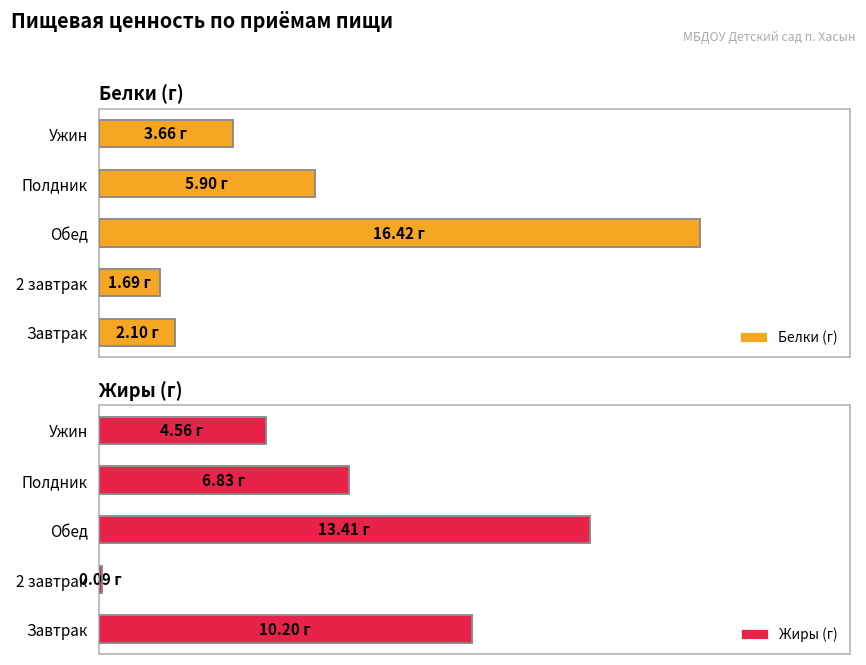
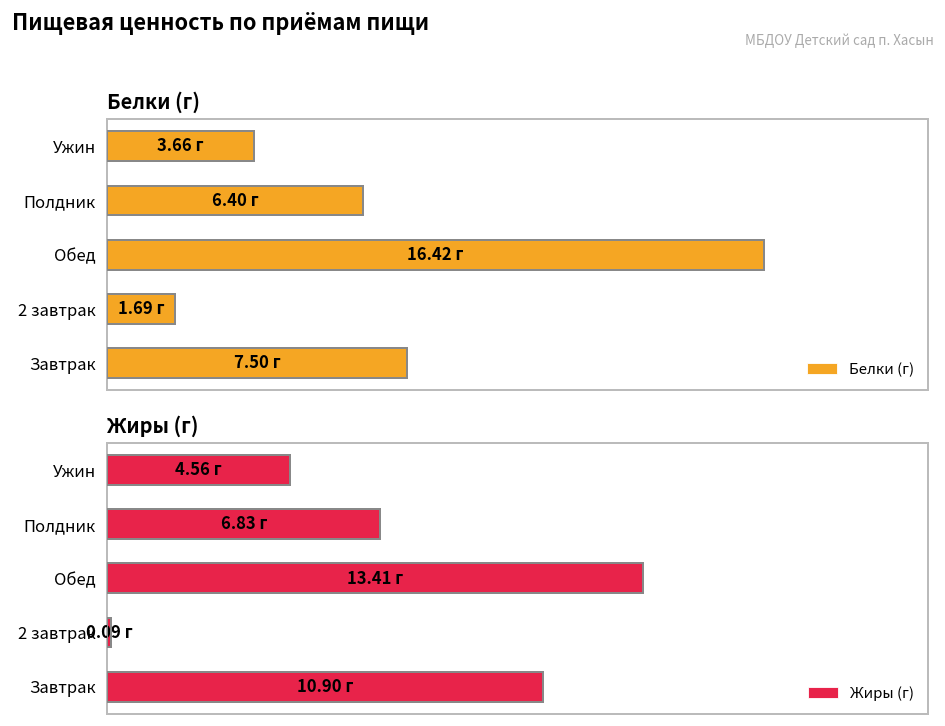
  {
    "Белки (г)": {
      "Ужин": 3.66,
-     "Полдник": 5.90,
+     "Полдник": 6.40,
      "Обед": 16.42,
      "2 завтрак": 1.69,
-     "Завтрак": 2.10
+     "Завтрак": 7.50
    },
    "Жиры (г)": {
      "Ужин": 4.56,
      "Полдник": 6.83,
      "Обед": 13.41,
      "2 завтрак": 0.09,
-     "Завтрак": 10.20
+     "Завтрак": 10.90
    }
  }
